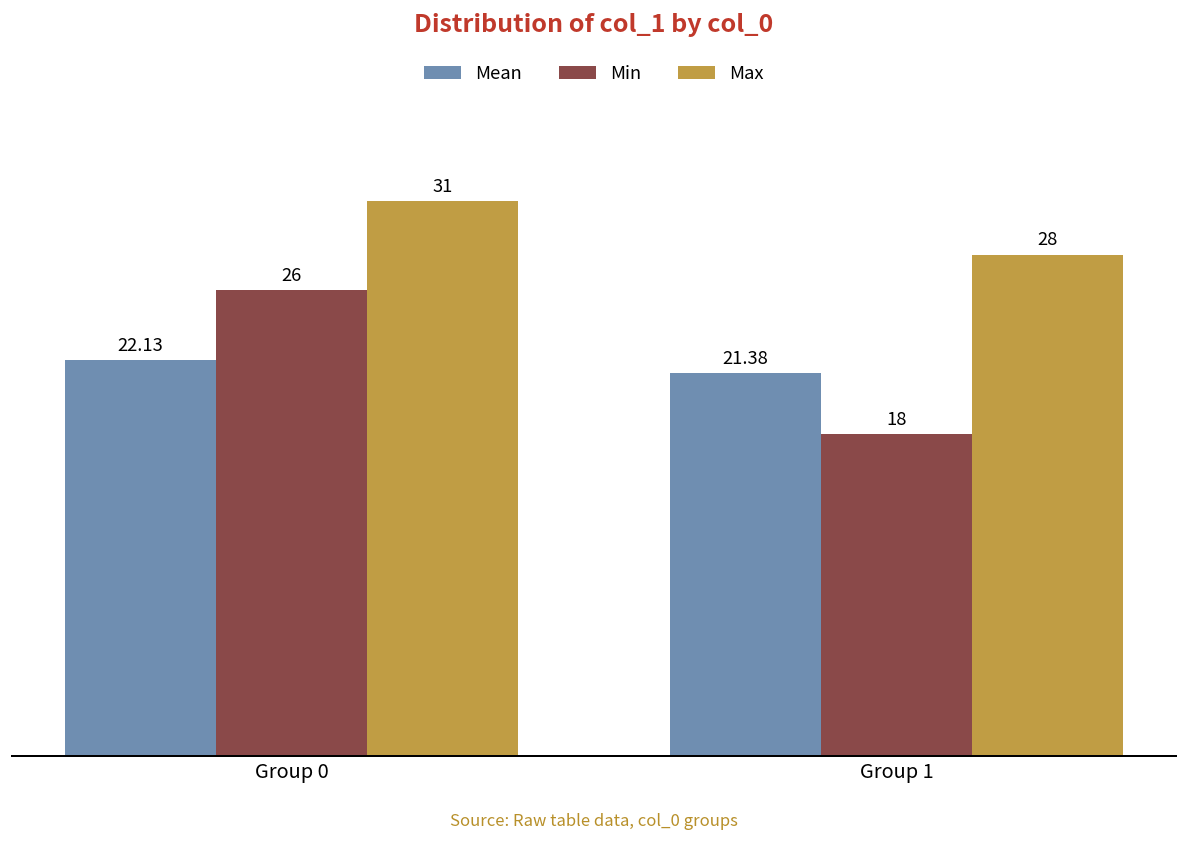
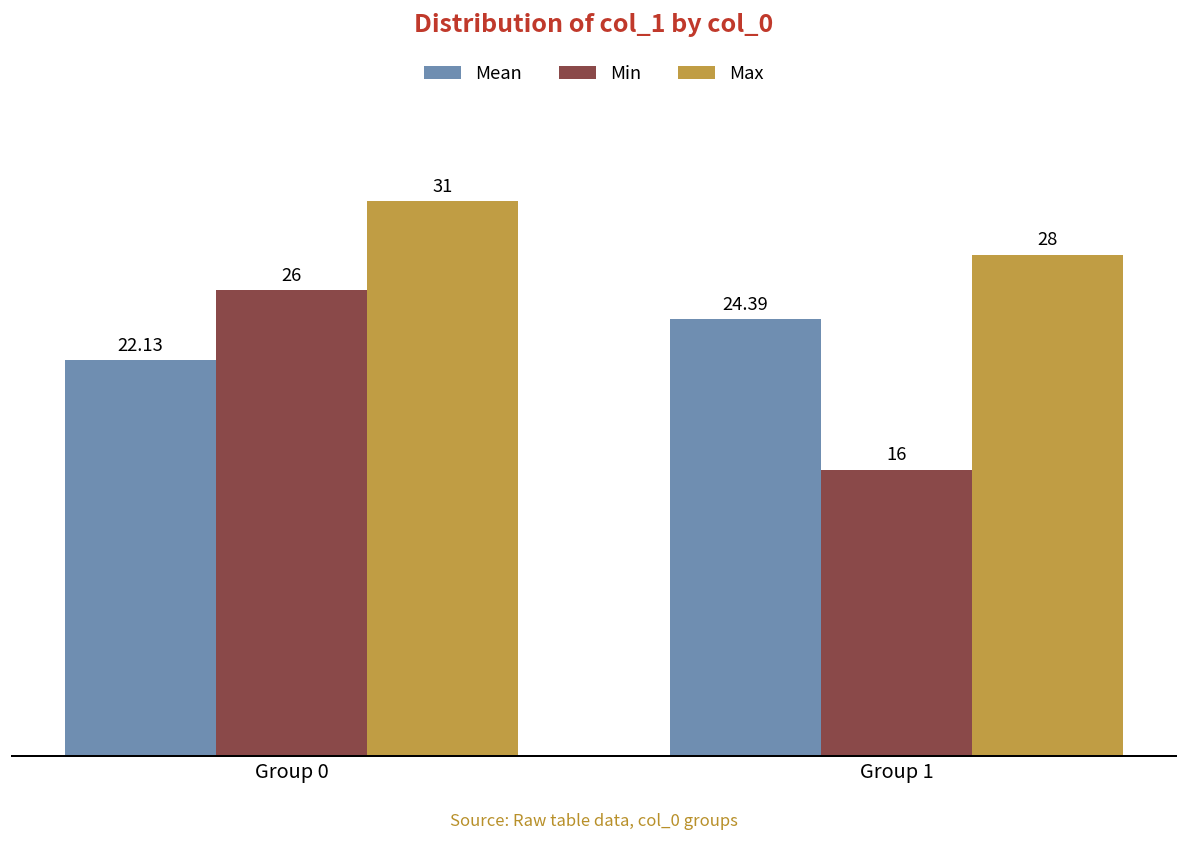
  {
    "Mean": {
      "Group 0": 22.13,
-     "Group 1": 21.38
+     "Group 1": 24.39
    },
    "Min": {
      "Group 0": 26,
-     "Group 1": 18
+     "Group 1": 16
    },
    "Max": {
      "Group 0": 31,
      "Group 1": 28
    }
  }
